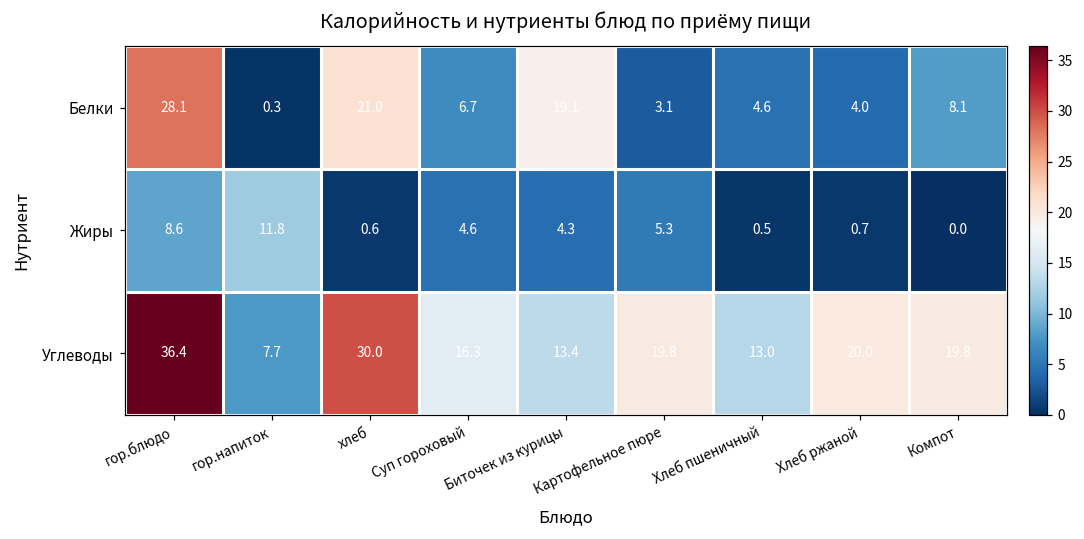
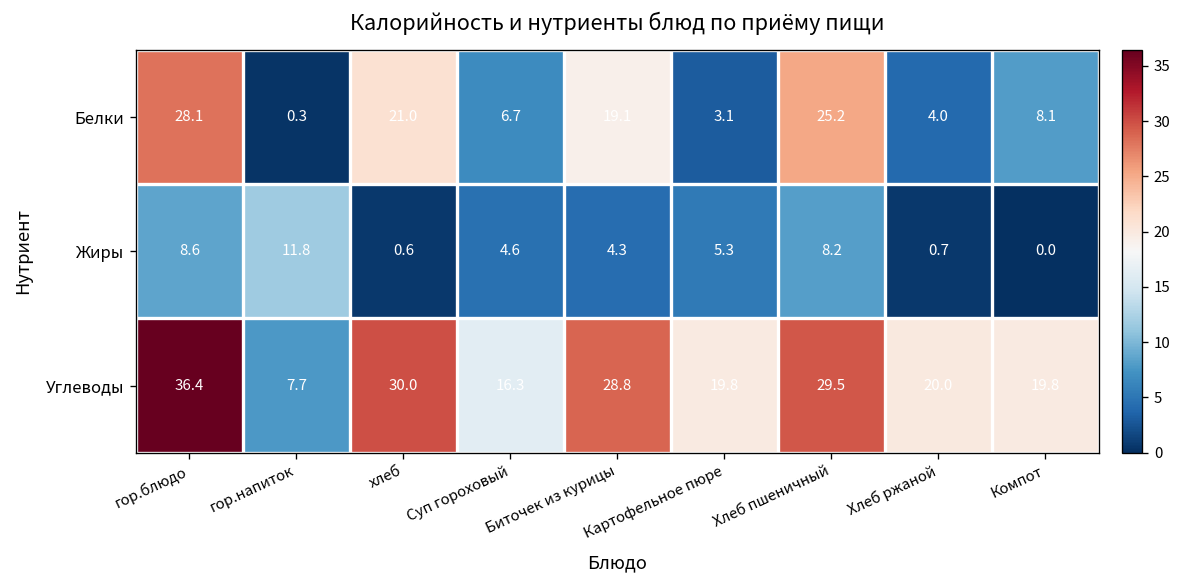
  {
    "Белки": {
      "гор.блюдо": 28.1,
      "гор.напиток": 0.3,
      "Суп гороховый": 6.7,
      "Картофельное пюре": 3.1,
-     "Хлеб пшеничный": 4.6,
+     "Хлеб пшеничный": 25.2,
      "Хлеб ржаной": 4.0,
      "Компот": 8.1
    },
    "Жиры": {
      "гор.блюдо": 8.6,
      "гор.напиток": 11.8,
      "хлеб": 0.6,
      "Суп гороховый": 4.6,
      "Биточек из курицы": 4.3,
      "Картофельное пюре": 5.3,
-     "Хлеб пшеничный": 0.5,
+     "Хлеб пшеничный": 8.2,
      "Хлеб ржаной": 0.7,
      "Компот": 0.0
    },
    "Углеводы": {
      "гор.блюдо": 36.4,
      "гор.напиток": 7.7,
      "хлеб": 30.0,
-     "Биточек из курицы": 13.4,
-     "Хлеб пшеничный": 13.0
+     "Биточек из курицы": 28.8,
+     "Хлеб пшеничный": 29.5
    }
  }
